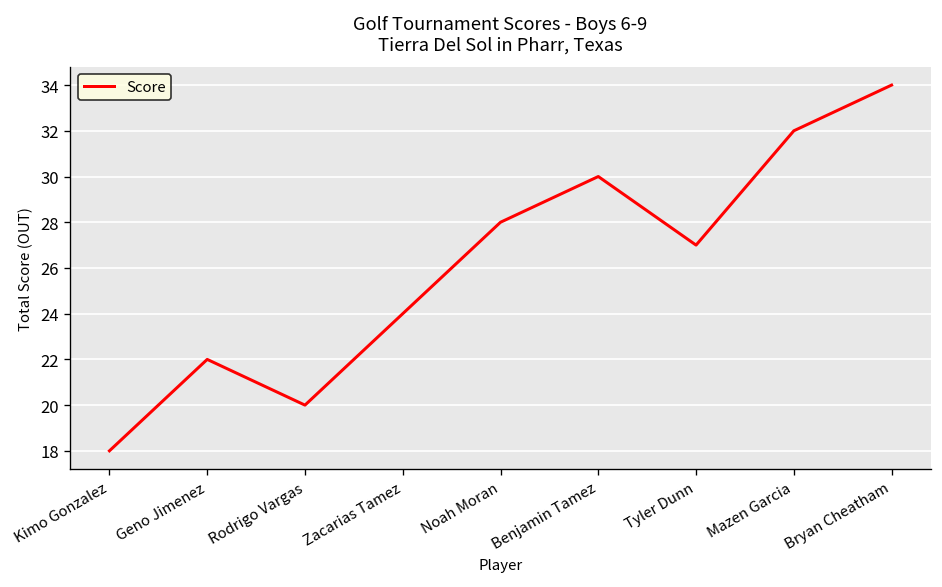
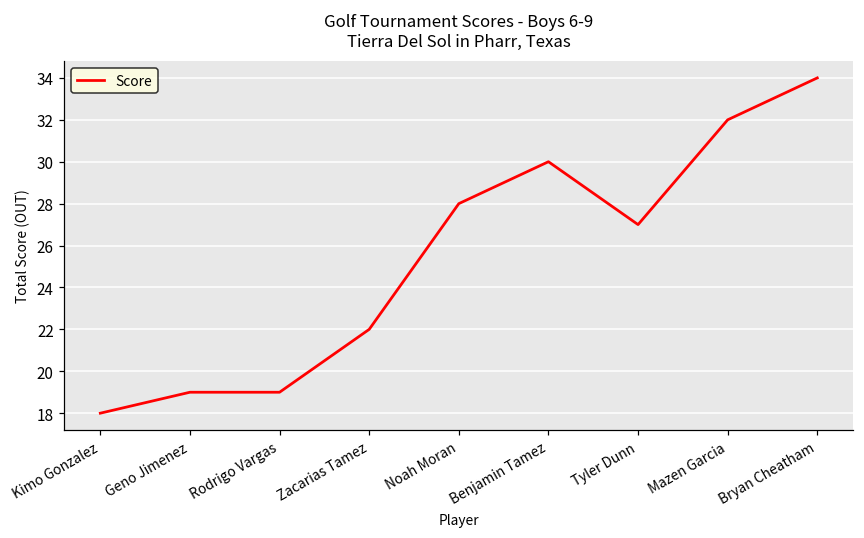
  {
    "Kimo Gonzalez": 18,
-   "Geno Jimenez": 22,
-   "Rodrigo Vargas": 20,
-   "Zacarias Tamez": 24,
+   "Geno Jimenez": 19,
+   "Rodrigo Vargas": 19,
+   "Zacarias Tamez": 22,
    "Noah Moran": 28,
    "Benjamin Tamez": 30,
    "Tyler Dunn": 27,
    "Mazen Garcia": 32,
    "Bryan Cheatham": 34
  }
